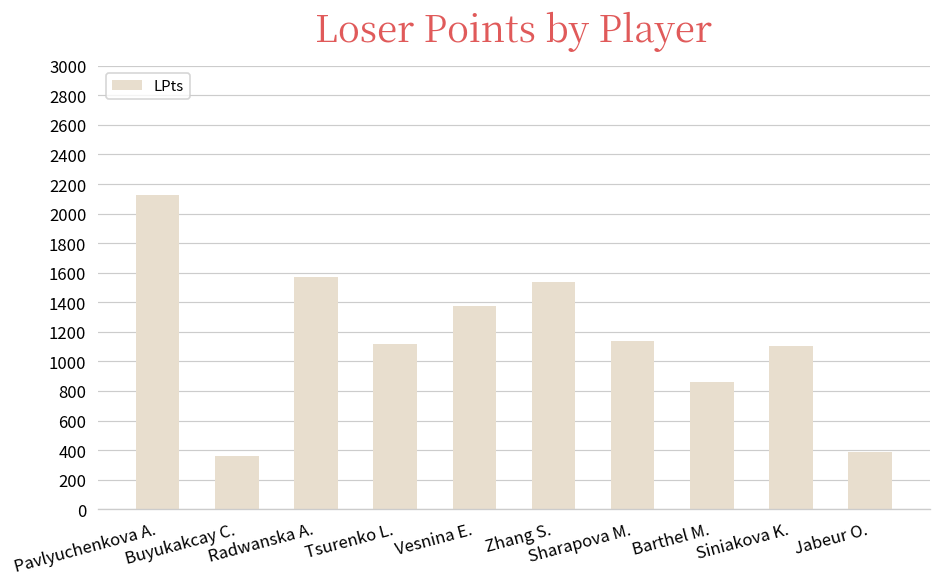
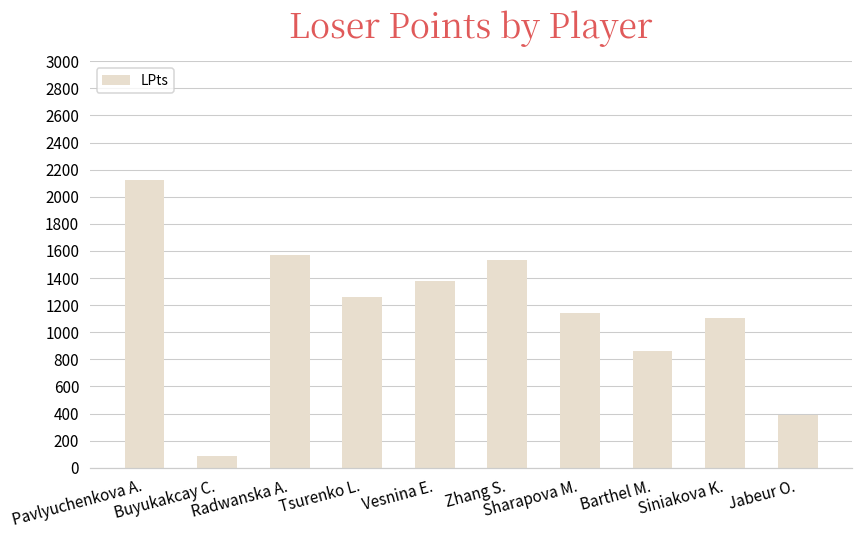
  {
    "Pavlyuchenkova A.": 2130,
-   "Buyukakcay C.": 360,
+   "Buyukakcay C.": 90,
    "Radwanska A.": 1570,
-   "Tsurenko L.": 1120,
+   "Tsurenko L.": 1260,
    "Vesnina E.": 1380,
    "Zhang S.": 1540,
    "Sharapova M.": 1140,
    "Barthel M.": 860,
    "Siniakova K.": 1110,
    "Jabeur O.": 390
  }
